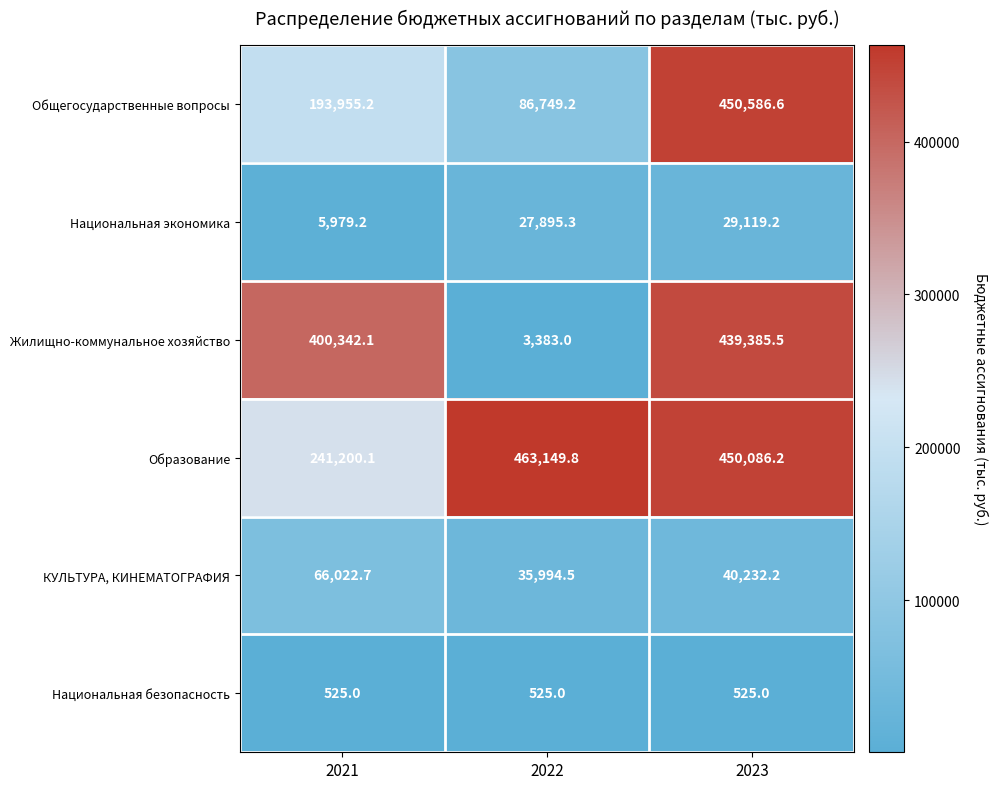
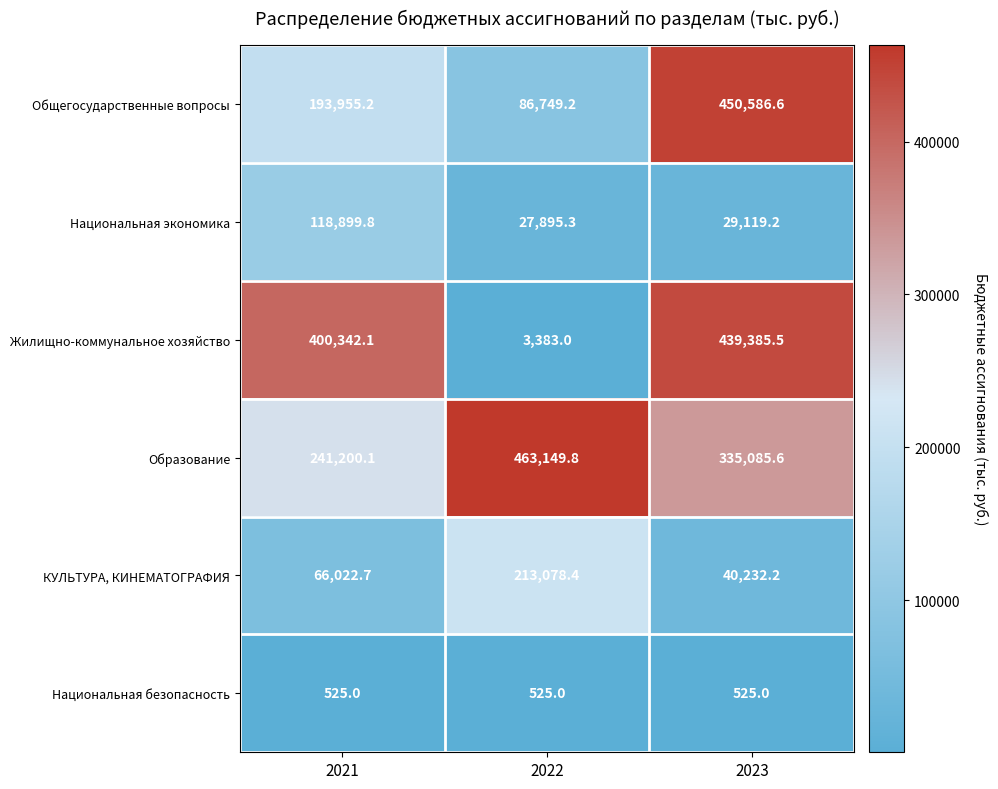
  {
    "Общегосударственные вопросы": {
      "2021": "193,955.2",
      "2022": "86,749.2",
      "2023": "450,586.6"
    },
    "Национальная экономика": {
-     "2021": "5,979.2",
+     "2021": "118,899.8",
      "2022": "27,895.3",
      "2023": "29,119.2"
    },
    "Жилищно-коммунальное хозяйство": {
      "2021": "400,342.1",
      "2022": "3,383.0",
      "2023": "439,385.5"
    },
    "Образование": {
      "2022": "463,149.8",
-     "2023": "450,086.2"
+     "2023": "335,085.6"
    },
    "КУЛЬТУРА, КИНЕМАТОГРАФИЯ": {
      "2021": "66,022.7",
-     "2022": "35,994.5",
+     "2022": "213,078.4",
      "2023": "40,232.2"
    },
    "Национальная безопасность": {
      "2021": "525.0",
      "2022": "525.0",
      "2023": "525.0"
    }
  }
